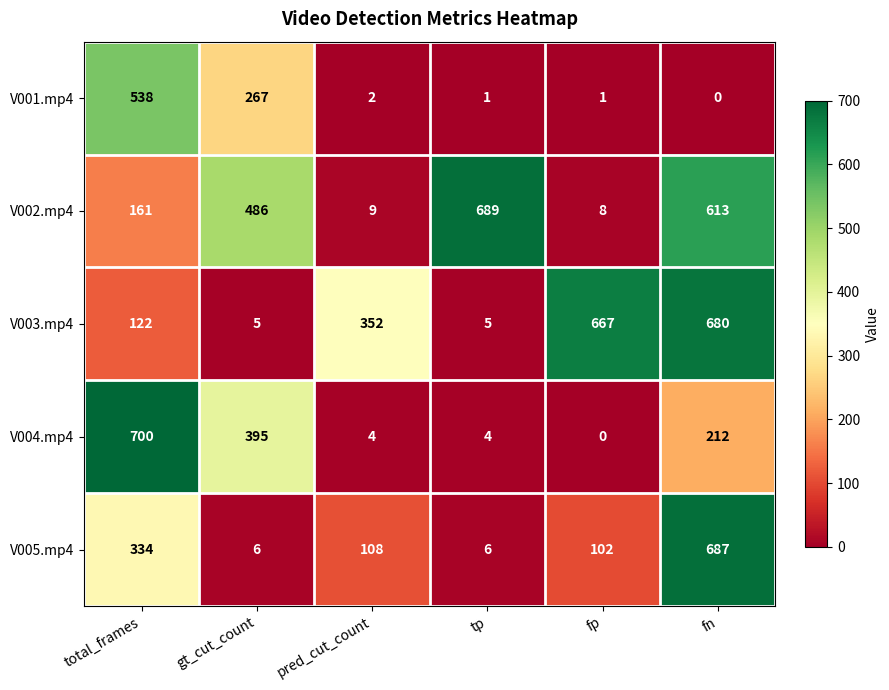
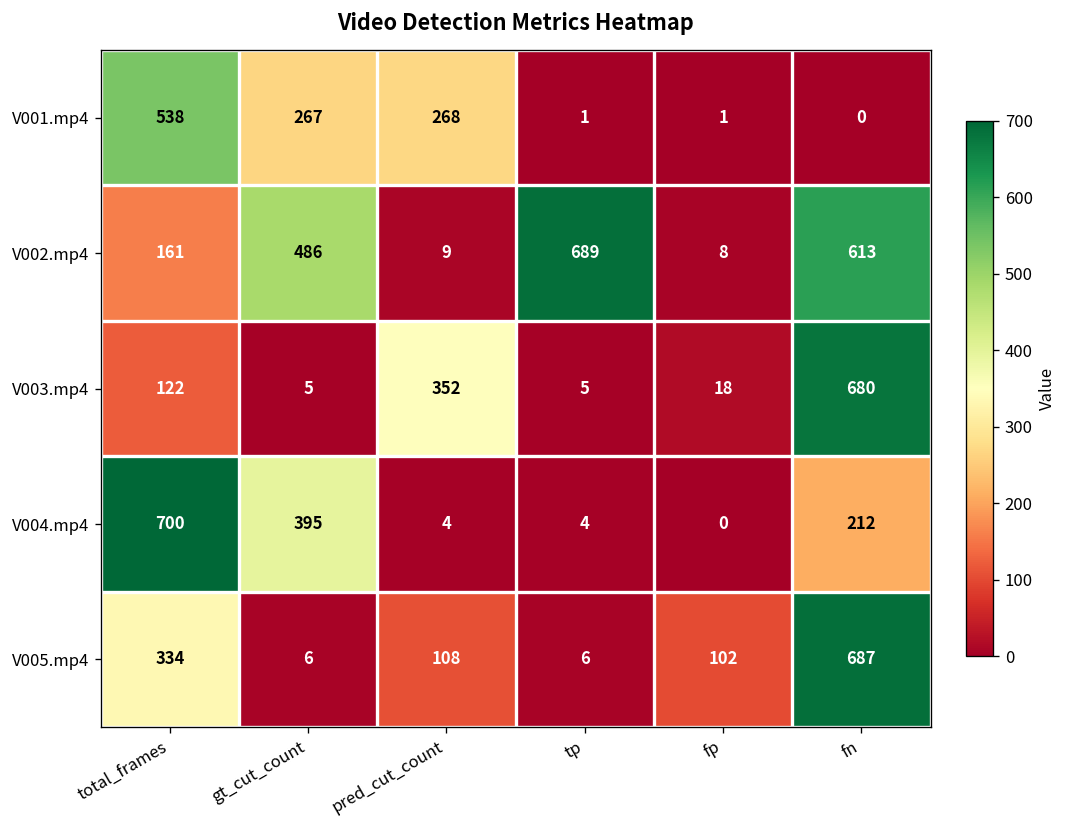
  {
    "V001.mp4": {
      "total_frames": 538,
      "gt_cut_count": 267,
-     "pred_cut_count": 2,
+     "pred_cut_count": 268,
      "tp": 1,
      "fp": 1,
      "fn": 0
    },
    "V002.mp4": {
      "total_frames": 161,
      "gt_cut_count": 486,
      "pred_cut_count": 9,
      "tp": 689,
      "fp": 8,
      "fn": 613
    },
    "V003.mp4": {
      "total_frames": 122,
      "gt_cut_count": 5,
      "pred_cut_count": 352,
      "tp": 5,
-     "fp": 667,
+     "fp": 18,
      "fn": 680
    },
    "V004.mp4": {
      "total_frames": 700,
      "gt_cut_count": 395,
      "pred_cut_count": 4,
      "tp": 4,
      "fp": 0,
      "fn": 212
    },
    "V005.mp4": {
      "total_frames": 334,
      "gt_cut_count": 6,
      "pred_cut_count": 108,
      "tp": 6,
      "fp": 102,
      "fn": 687
    }
  }
